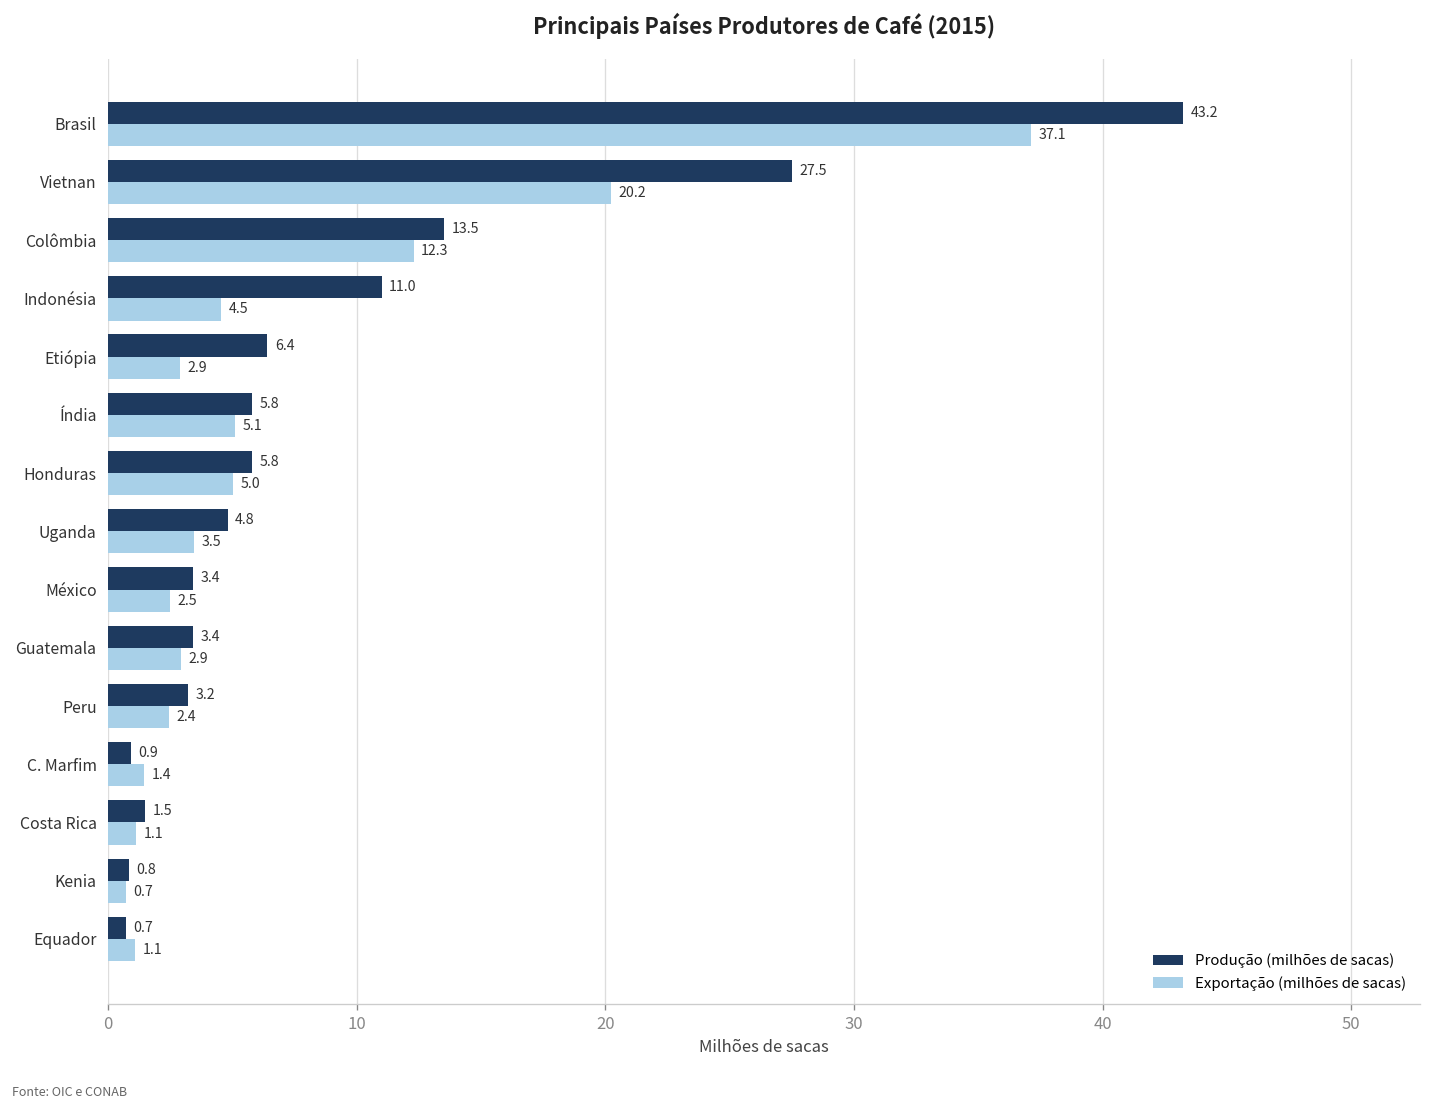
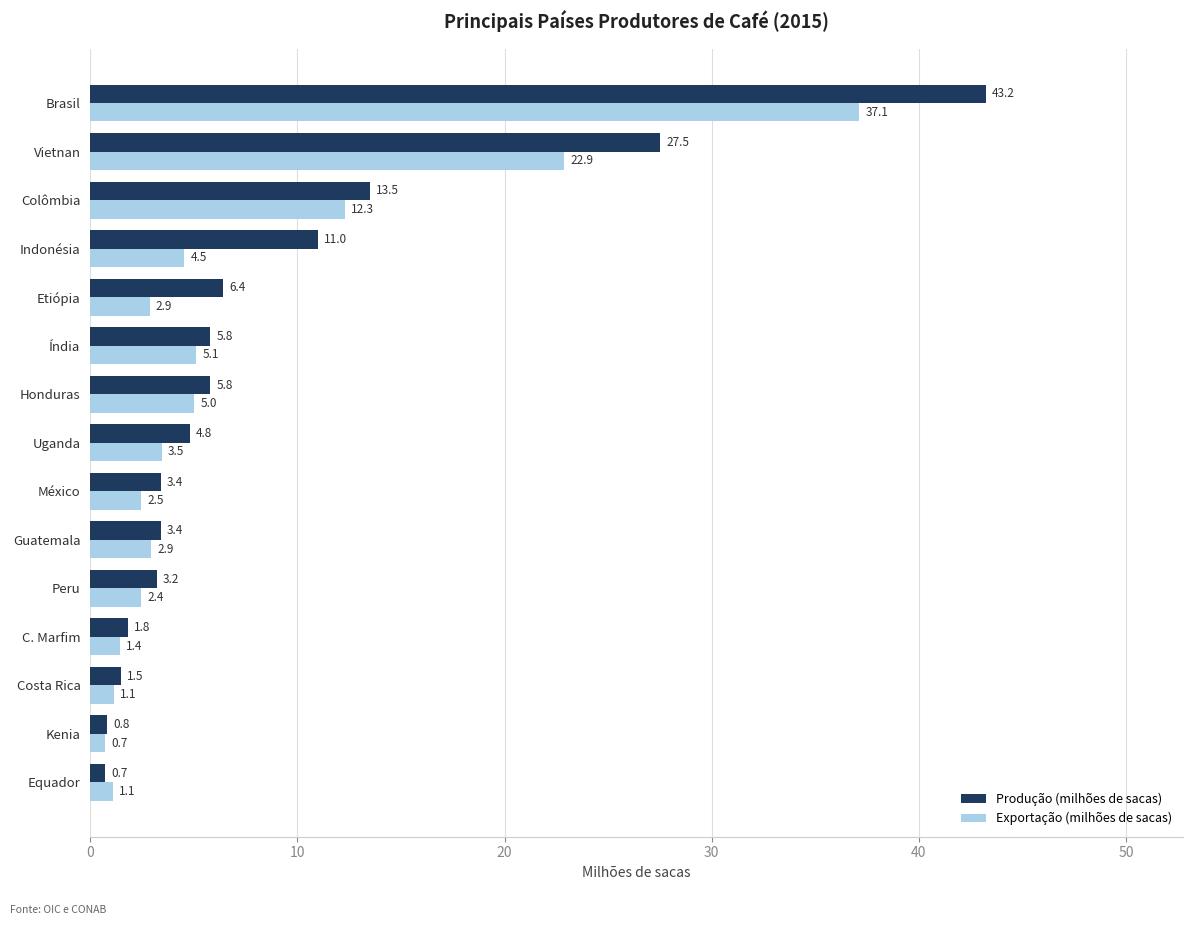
  {
    "Produção (milhões de sacas)": {
      "Brasil": 43.2,
      "Vietnan": 27.5,
      "Colômbia": 13.5,
      "Indonésia": 11.0,
      "Etiópia": 6.4,
      "Índia": 5.8,
      "Honduras": 5.8,
      "Uganda": 4.8,
      "México": 3.4,
      "Guatemala": 3.4,
      "Peru": 3.2,
-     "C. Marfim": 0.9,
+     "C. Marfim": 1.8,
      "Costa Rica": 1.5,
      "Kenia": 0.8,
      "Equador": 0.7
    },
    "Exportação (milhões de sacas)": {
      "Brasil": 37.1,
-     "Vietnan": 20.2,
+     "Vietnan": 22.9,
      "Colômbia": 12.3,
      "Indonésia": 4.5,
      "Etiópia": 2.9,
      "Índia": 5.1,
      "Honduras": 5.0,
      "Uganda": 3.5,
      "México": 2.5,
      "Guatemala": 2.9,
      "Peru": 2.4,
      "C. Marfim": 1.4,
      "Costa Rica": 1.1,
      "Kenia": 0.7,
      "Equador": 1.1
    }
  }
